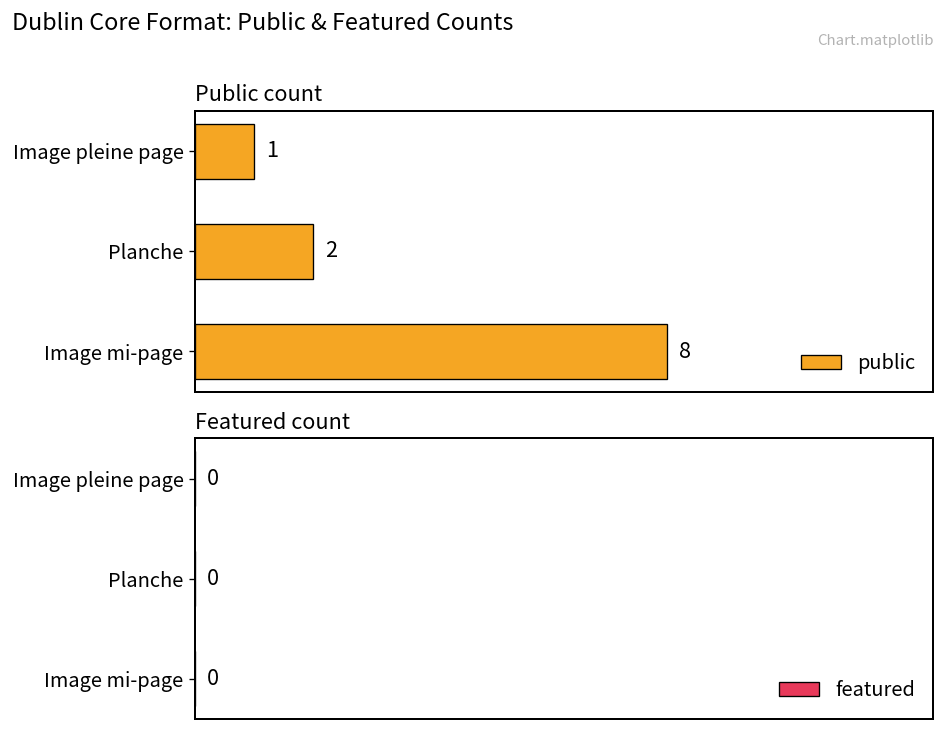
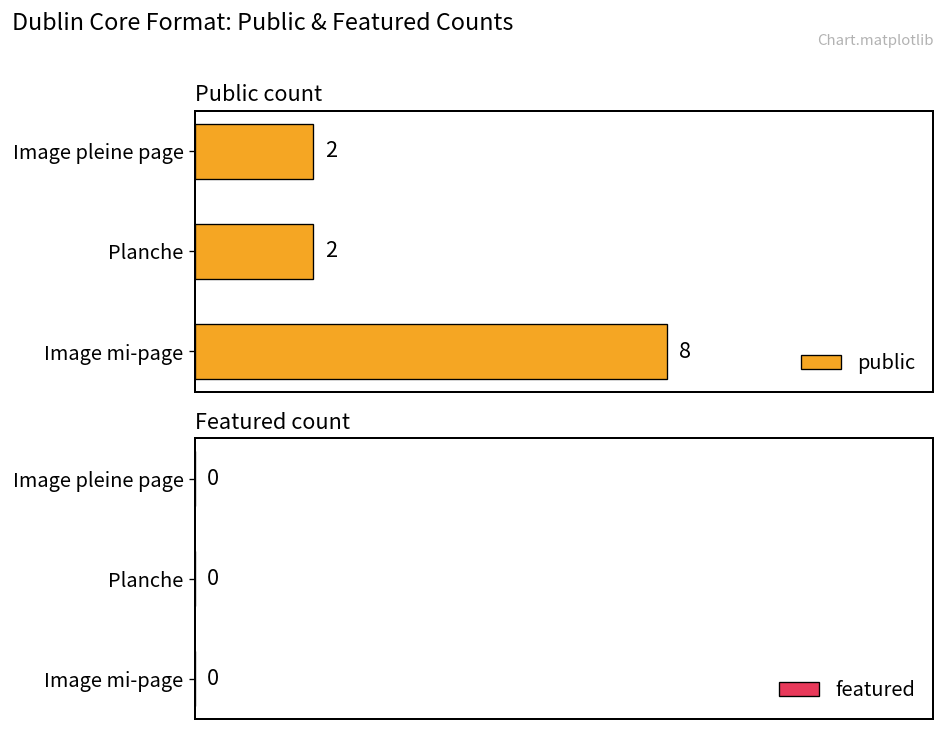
  {
    "Public count": {
-     "Image pleine page": 1,
+     "Image pleine page": 2,
      "Planche": 2,
      "Image mi-page": 8
    },
    "Featured count": {
      "Image pleine page": 0,
      "Planche": 0,
      "Image mi-page": 0
    }
  }
